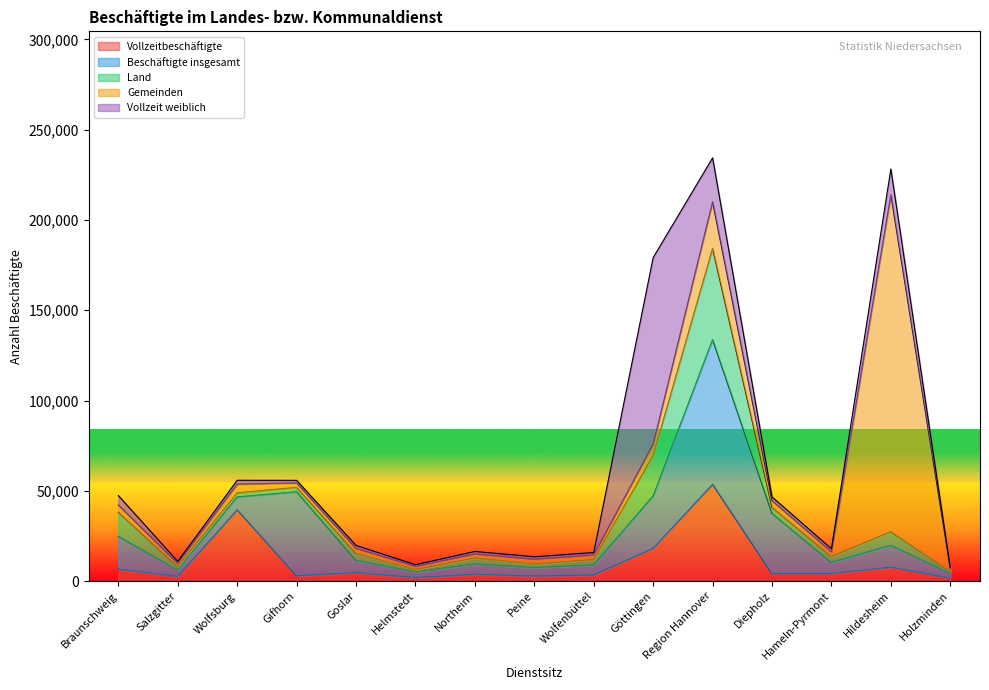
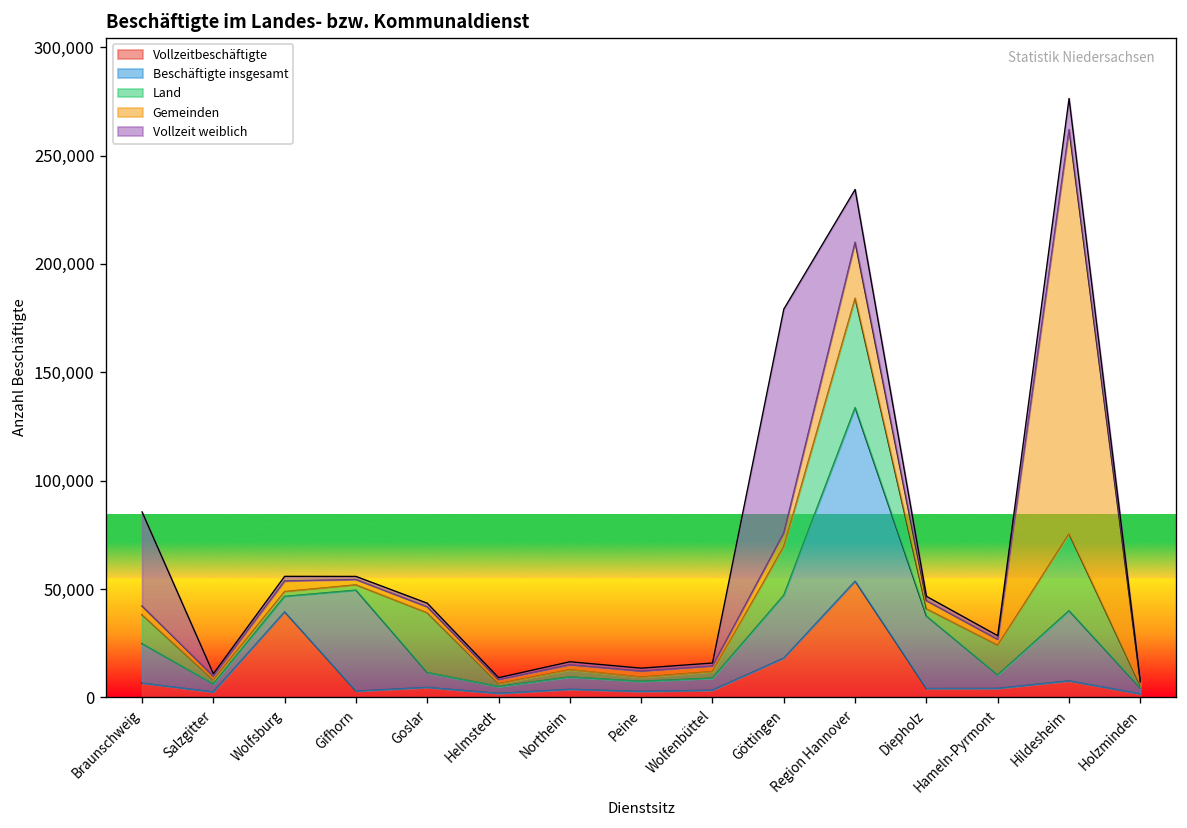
  {
    "Vollzeitbeschäftigte": {
      "Braunschweig": "7,000",
      "Salzgitter": "3,000",
      "Wolfsburg": "39,000",
      "Gifhorn": "3,000",
      "Goslar": "5,000",
      "Helmstedt": "2,000",
      "Northeim": "4,000",
      "Peine": "3,000",
      "Wolfenbüttel": "3,000",
      "Göttingen": "18,000",
      "Region Hannover": "54,000",
      "Diepholz": "4,000",
      "Hameln-Pyrmont": "4,000",
      "Hildesheim": "8,000",
      "Holzminden": "2,000"
    },
    "Beschäftigte insgesamt": {
      "Braunschweig": "18,000",
      "Salzgitter": "4,000",
      "Wolfsburg": "7,000",
      "Gifhorn": "47,000",
      "Goslar": "7,000",
      "Northeim": "6,000",
      "Peine": "5,000",
      "Wolfenbüttel": "6,000",
      "Göttingen": "29,000",
      "Region Hannover": "80,000",
      "Diepholz": "33,000",
      "Hameln-Pyrmont": "6,000",
-     "Hildesheim": "12,000"
+     "Hildesheim": "32,000"
    },
    "Land": {
      "Braunschweig": "13,000",
      "Salzgitter": "2,000",
      "Wolfsburg": "2,000",
      "Gifhorn": "2,000",
-     "Goslar": "4,000",
+     "Goslar": "28,000",
      "Northeim": "3,000",
      "Peine": "2,000",
      "Wolfenbüttel": "3,000",
      "Göttingen": "22,000",
      "Region Hannover": "50,000",
      "Diepholz": "3,000",
-     "Hameln-Pyrmont": "3,000",
-     "Hildesheim": "7,000"
+     "Hameln-Pyrmont": "14,000",
+     "Hildesheim": "35,000"
    },
    "Gemeinden": {
      "Braunschweig": "4,000",
      "Wolfsburg": "5,000",
      "Gifhorn": "2,000",
      "Goslar": "3,000",
      "Wolfenbüttel": "3,000",
      "Göttingen": "6,000",
      "Region Hannover": "26,000",
      "Diepholz": "4,000",
      "Hameln-Pyrmont": "3,000",
      "Hildesheim": "187,000"
    },
    "Vollzeit weiblich": {
-     "Braunschweig": "5,000",
+     "Braunschweig": "43,000",
      "Wolfsburg": "2,000",
      "Gifhorn": "1,000",
      "Goslar": "2,000",
      "Wolfenbüttel": "1,000",
      "Göttingen": "103,000",
      "Region Hannover": "24,000",
      "Diepholz": "2,000",
      "Hameln-Pyrmont": "2,000",
      "Hildesheim": "14,000"
    }
  }
